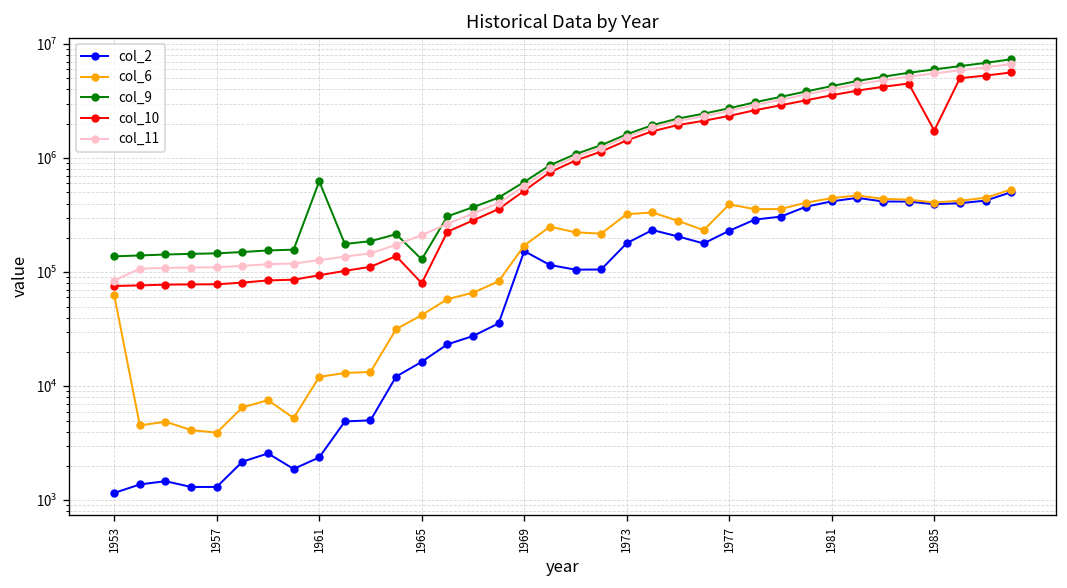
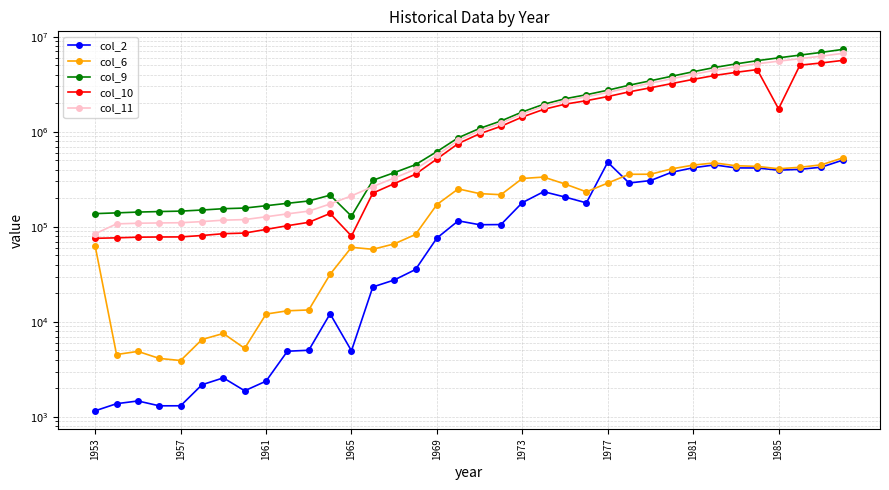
  {
    "col_2": {
      "1953": 1200,
      "1957": 1300,
      "1961": 2400,
-     "1965": 16000,
-     "1969": 150000,
+     "1965": 5000,
+     "1969": 80000,
      "1973": 180000,
-     "1977": 230000,
+     "1977": 500000,
      "1981": 400000
    },
    "col_6": {
      "1953": 60000,
      "1957": 3900,
      "1961": 12000,
-     "1965": 40000,
+     "1965": 60000,
      "1969": 170000,
      "1973": 320000,
-     "1977": 390000,
+     "1977": 290000,
      "1981": 400000
    },
    "col_9": {
      "1953": 140000,
      "1957": 150000,
-     "1961": 600000,
+     "1961": 170000,
      "1965": 130000,
      "1969": 600000,
      "1981": 4000000,
      "1985": 6000000
    },
    "col_10": {
      "1953": 80000,
      "1957": 80000,
      "1961": 90000,
      "1965": 80000,
      "1969": 500000,
      "1973": 1400000,
      "1977": 2300000,
      "1981": 3600000,
      "1985": 1700000
    },
    "col_11": {
      "1953": 80000,
      "1957": 110000,
      "1961": 130000,
      "1965": 210000,
      "1969": 600000,
      "1981": 4000000,
      "1985": 6000000
    }
  }
